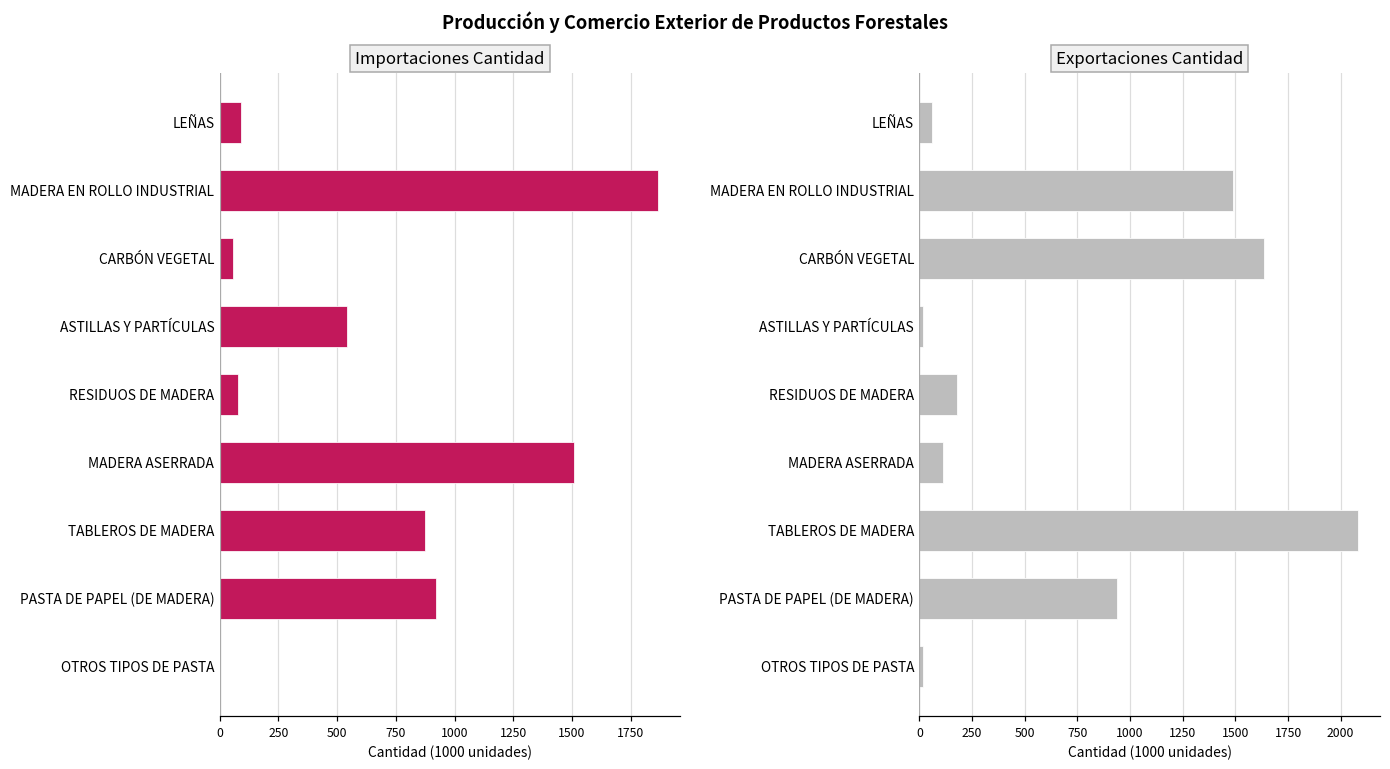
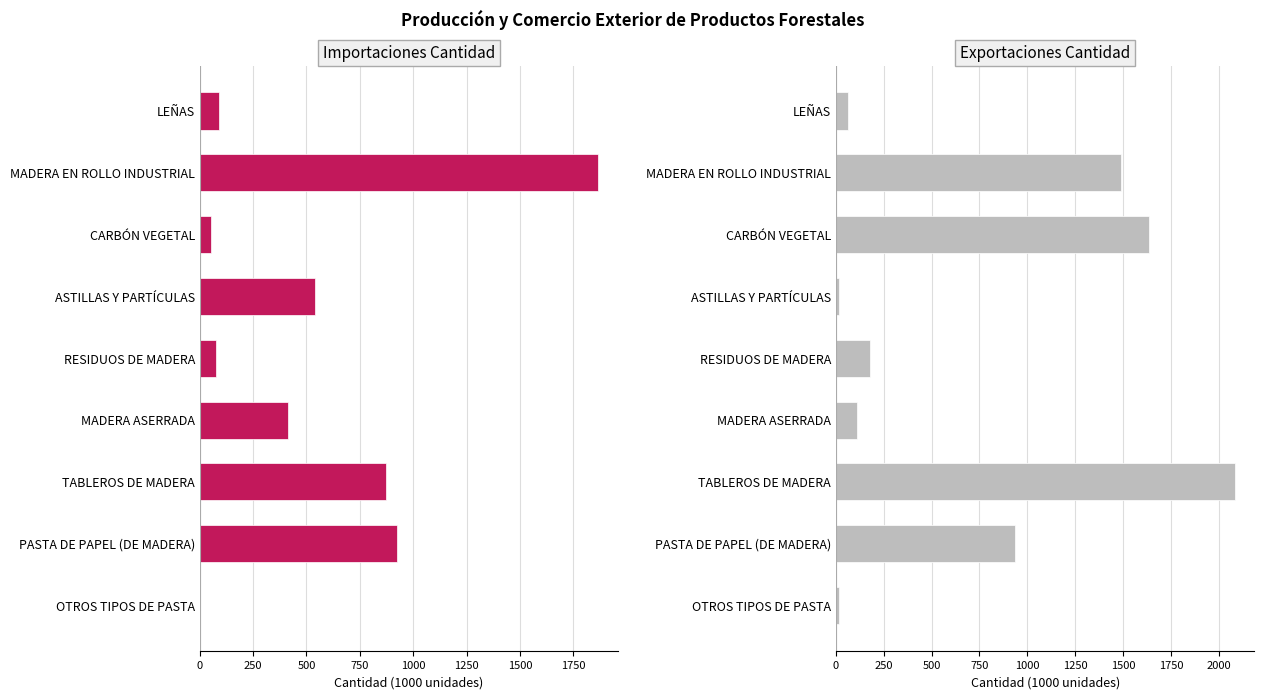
  {
    "Importaciones Cantidad": {
      "LEÑAS": 90,
      "MADERA EN ROLLO INDUSTRIAL": 1870,
      "CARBÓN VEGETAL": 50,
      "ASTILLAS Y PARTÍCULAS": 540,
      "RESIDUOS DE MADERA": 80,
-     "MADERA ASERRADA": 1510,
+     "MADERA ASERRADA": 420,
      "TABLEROS DE MADERA": 870,
      "PASTA DE PAPEL (DE MADERA)": 920
    },
    "Exportaciones Cantidad": {
      "LEÑAS": 60,
      "MADERA EN ROLLO INDUSTRIAL": 1490,
      "CARBÓN VEGETAL": 1640,
      "ASTILLAS Y PARTÍCULAS": 20,
      "RESIDUOS DE MADERA": 180,
      "MADERA ASERRADA": 110,
      "TABLEROS DE MADERA": 2080,
      "PASTA DE PAPEL (DE MADERA)": 940,
      "OTROS TIPOS DE PASTA": 20
    }
  }
